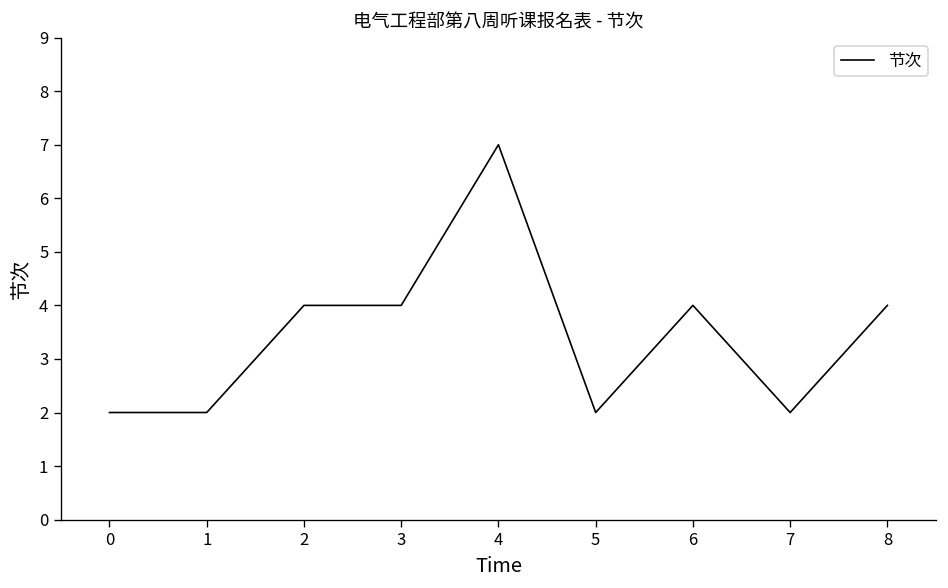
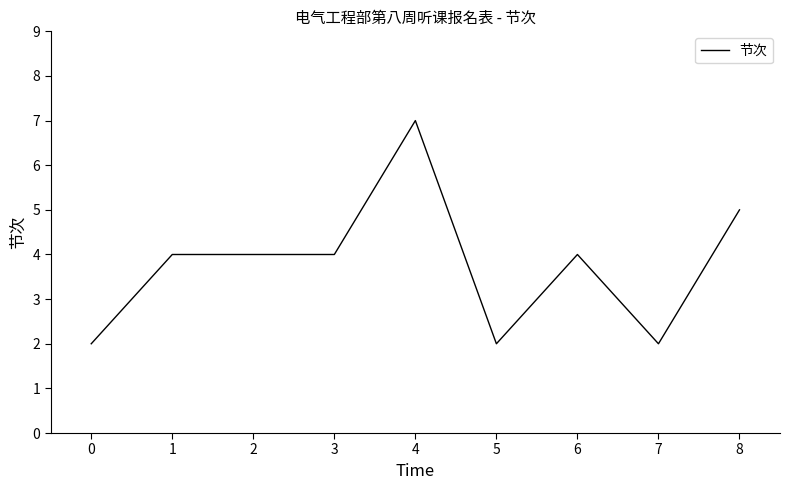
  {
    "0": 2,
-   "1": 2,
+   "1": 4,
    "2": 4,
    "3": 4,
    "4": 7,
    "5": 2,
    "6": 4,
    "7": 2,
-   "8": 4
+   "8": 5
  }
